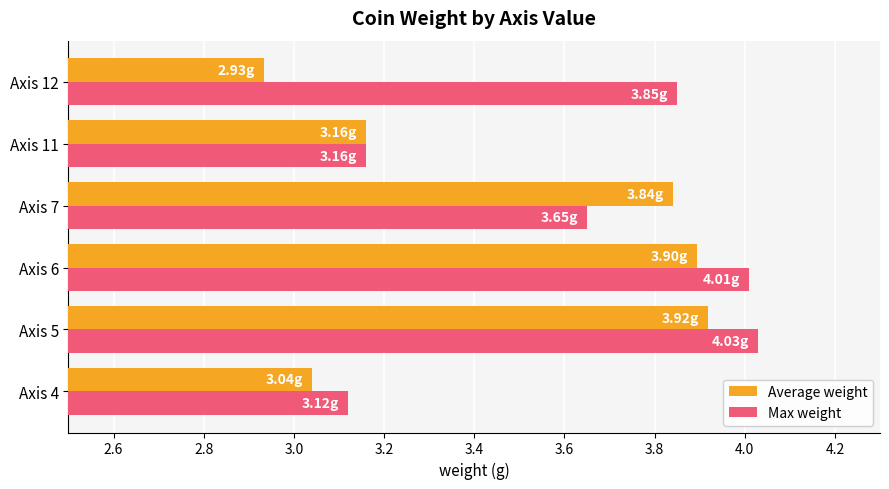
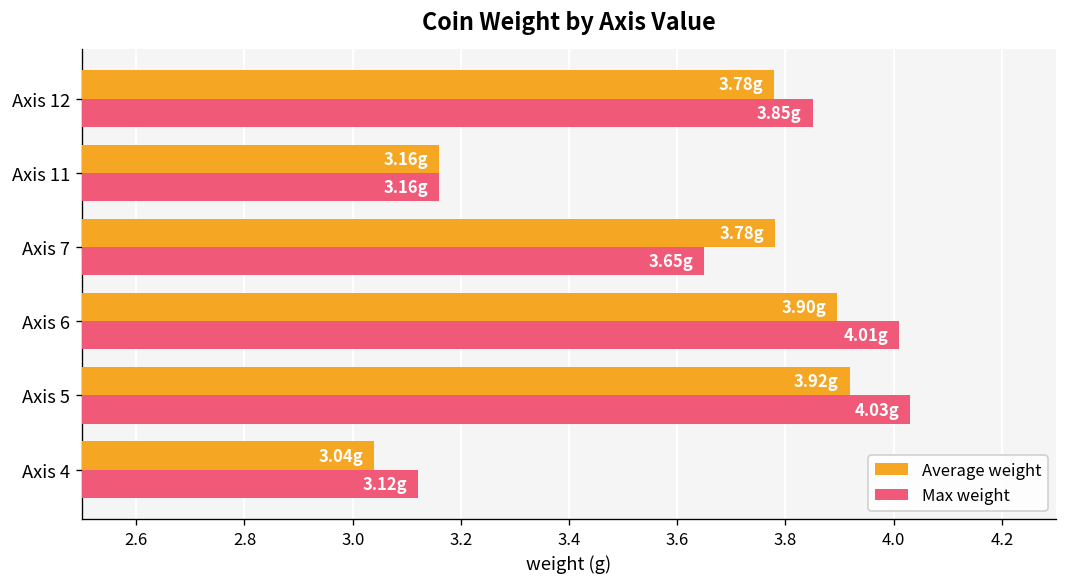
  {
    "Average weight": {
-     "Axis 12": "2.93g",
+     "Axis 12": "3.78g",
      "Axis 11": "3.16g",
-     "Axis 7": "3.84g",
+     "Axis 7": "3.78g",
      "Axis 6": "3.90g",
      "Axis 5": "3.92g",
      "Axis 4": "3.04g"
    },
    "Max weight": {
      "Axis 12": "3.85g",
      "Axis 11": "3.16g",
      "Axis 7": "3.65g",
      "Axis 6": "4.01g",
      "Axis 5": "4.03g",
      "Axis 4": "3.12g"
    }
  }
